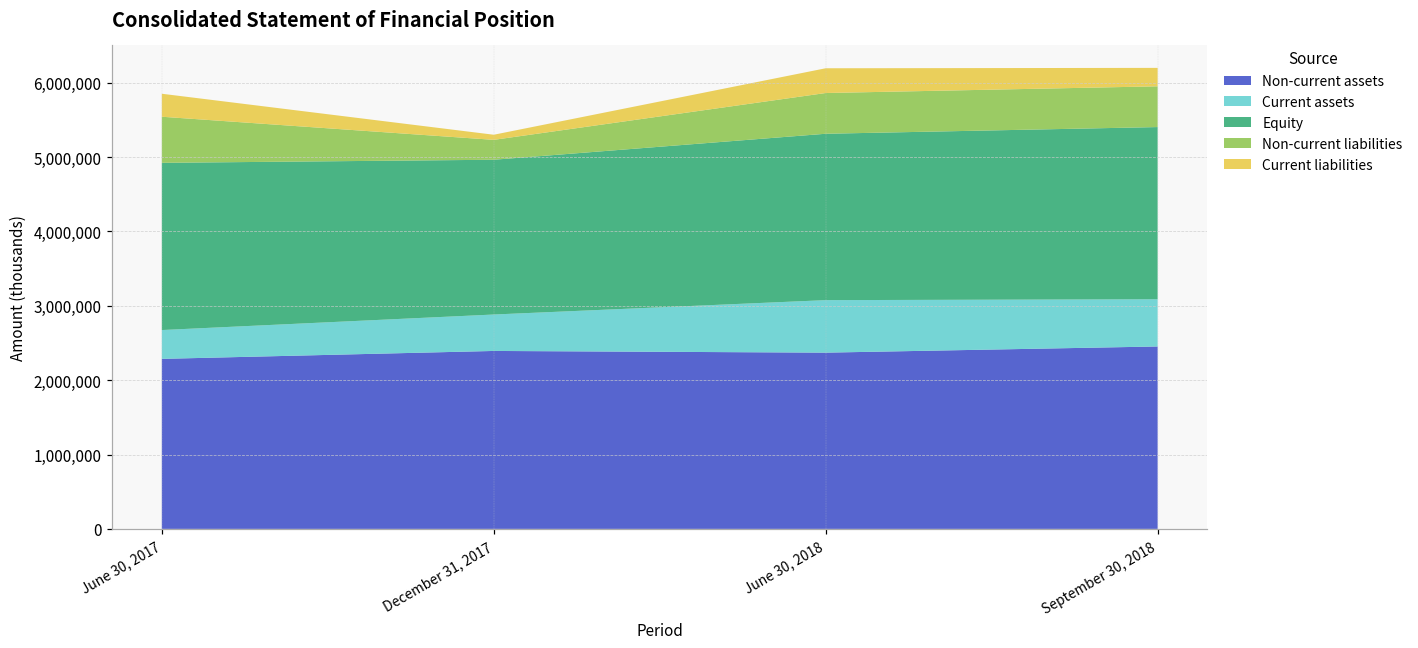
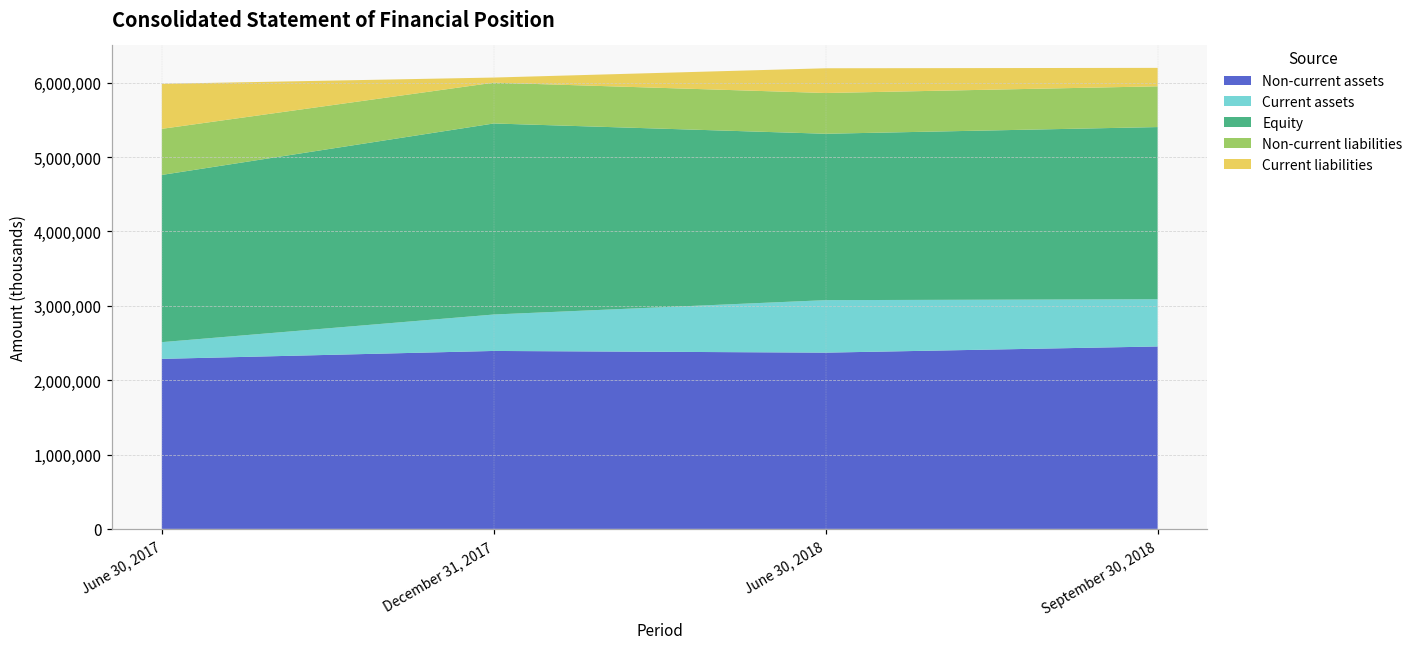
  {
    "Non-current assets": {
      "June 30, 2017": "2,300,000",
      "December 31, 2017": "2,400,000",
      "June 30, 2018": "2,400,000",
      "September 30, 2018": "2,500,000"
    },
    "Current assets": {
-     "June 30, 2017": "400,000",
+     "June 30, 2017": "200,000",
      "December 31, 2017": "500,000",
      "June 30, 2018": "700,000",
      "September 30, 2018": "600,000"
    },
    "Equity": {
      "June 30, 2017": "2,200,000",
-     "December 31, 2017": "2,100,000",
+     "December 31, 2017": "2,600,000",
      "June 30, 2018": "2,200,000",
      "September 30, 2018": "2,300,000"
    },
    "Non-current liabilities": {
      "June 30, 2017": "600,000",
-     "December 31, 2017": "300,000",
+     "December 31, 2017": "500,000",
      "June 30, 2018": "500,000",
      "September 30, 2018": "500,000"
    },
    "Current liabilities": {
-     "June 30, 2017": "300,000",
+     "June 30, 2017": "600,000",
      "December 31, 2017": "100,000",
      "June 30, 2018": "300,000",
      "September 30, 2018": "200,000"
    }
  }
